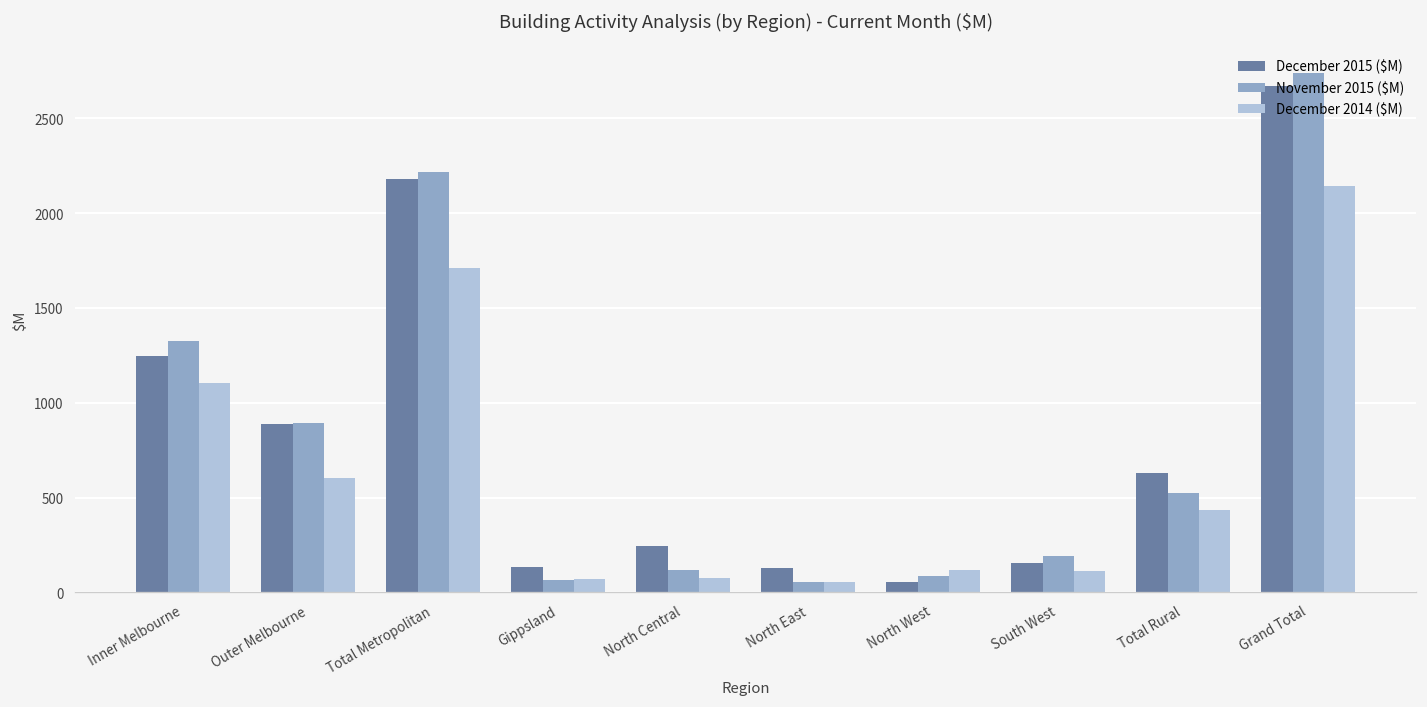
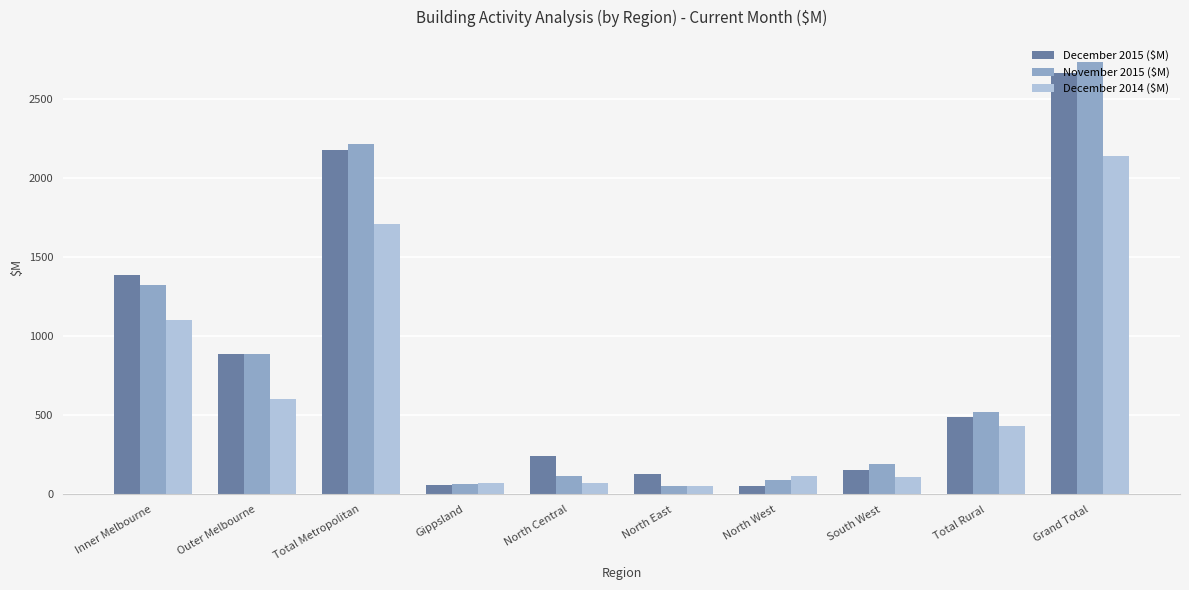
  {
    "December 2015 ($M)": {
-     "Inner Melbourne": 1250,
+     "Inner Melbourne": 1390,
      "Outer Melbourne": 890,
      "Total Metropolitan": 2180,
-     "Gippsland": 130,
+     "Gippsland": 60,
      "North Central": 240,
      "North East": 130,
      "North West": 60,
      "South West": 160,
-     "Total Rural": 630,
+     "Total Rural": 490,
      "Grand Total": 2670
    }
  }
